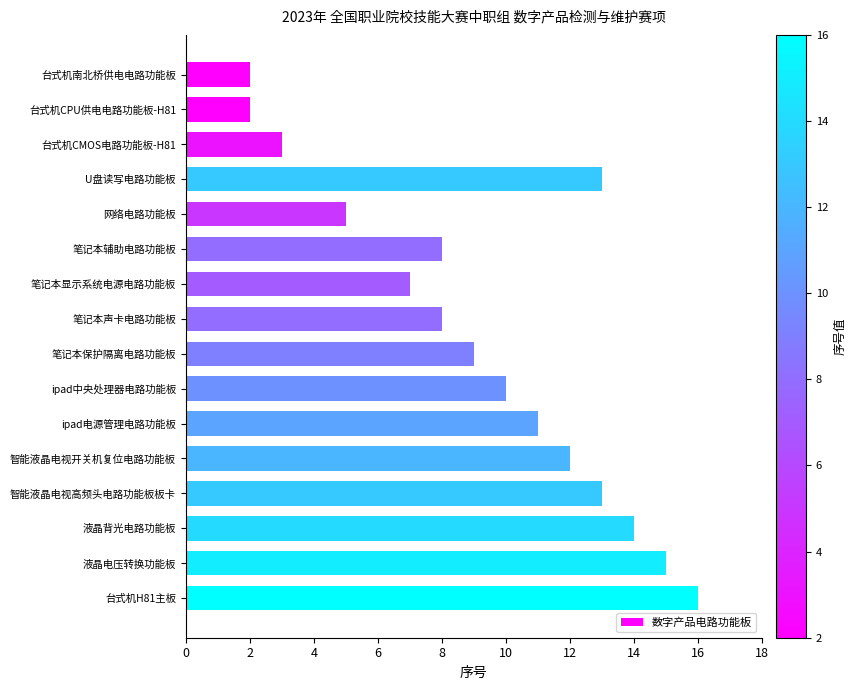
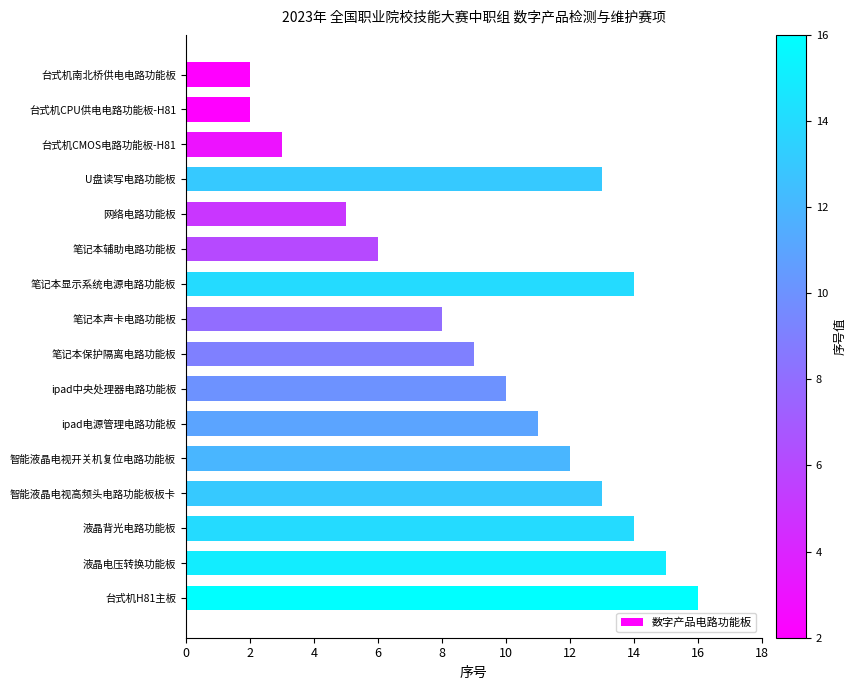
  {
    "台式机南北桥供电电路功能板": 2,
    "台式机CPU供电电路功能板-H81": 2,
    "台式机CMOS电路功能板-H81": 3,
    "U盘读写电路功能板": 13,
    "网络电路功能板": 5,
-   "笔记本辅助电路功能板": 8,
-   "笔记本显示系统电源电路功能板": 7,
+   "笔记本辅助电路功能板": 6,
+   "笔记本显示系统电源电路功能板": 14,
    "笔记本声卡电路功能板": 8,
    "笔记本保护隔离电路功能板": 9,
    "ipad中央处理器电路功能板": 10,
    "ipad电源管理电路功能板": 11,
    "智能液晶电视开关机复位电路功能板": 12,
    "智能液晶电视高频头电路功能板板卡": 13,
    "液晶背光电路功能板": 14,
    "液晶电压转换功能板": 15,
    "台式机H81主板": 16
  }
